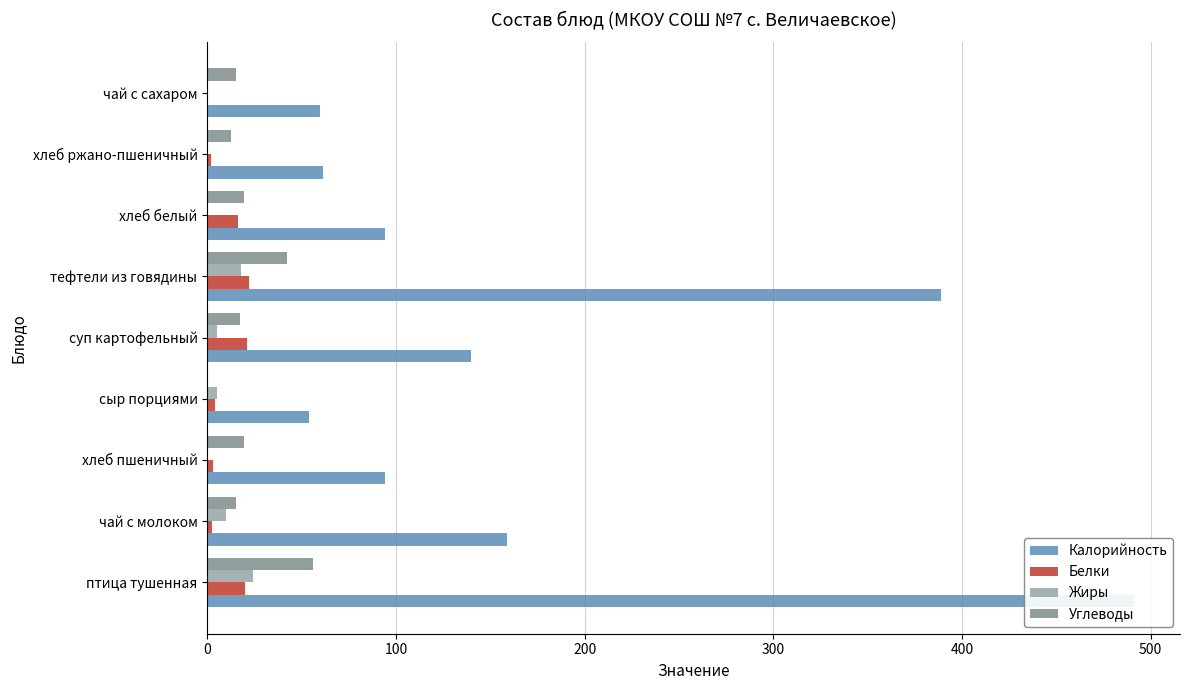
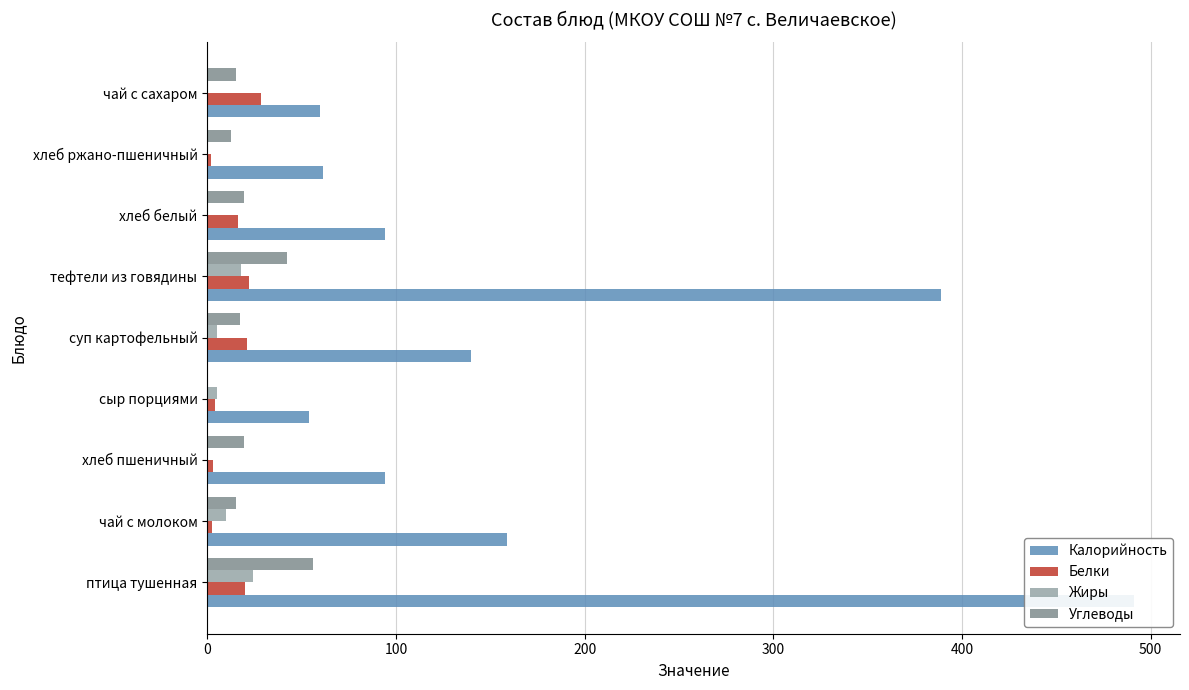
  {
    "Белки": {
-     "чай с сахаром": 0,
+     "чай с сахаром": 29,
      "хлеб ржано-пшеничный": 2,
      "хлеб белый": 16,
      "тефтели из говядины": 22,
      "суп картофельный": 21,
      "сыр порциями": 4,
      "хлеб пшеничный": 3,
      "чай с молоком": 2,
      "птица тушенная": 20
    }
  }
